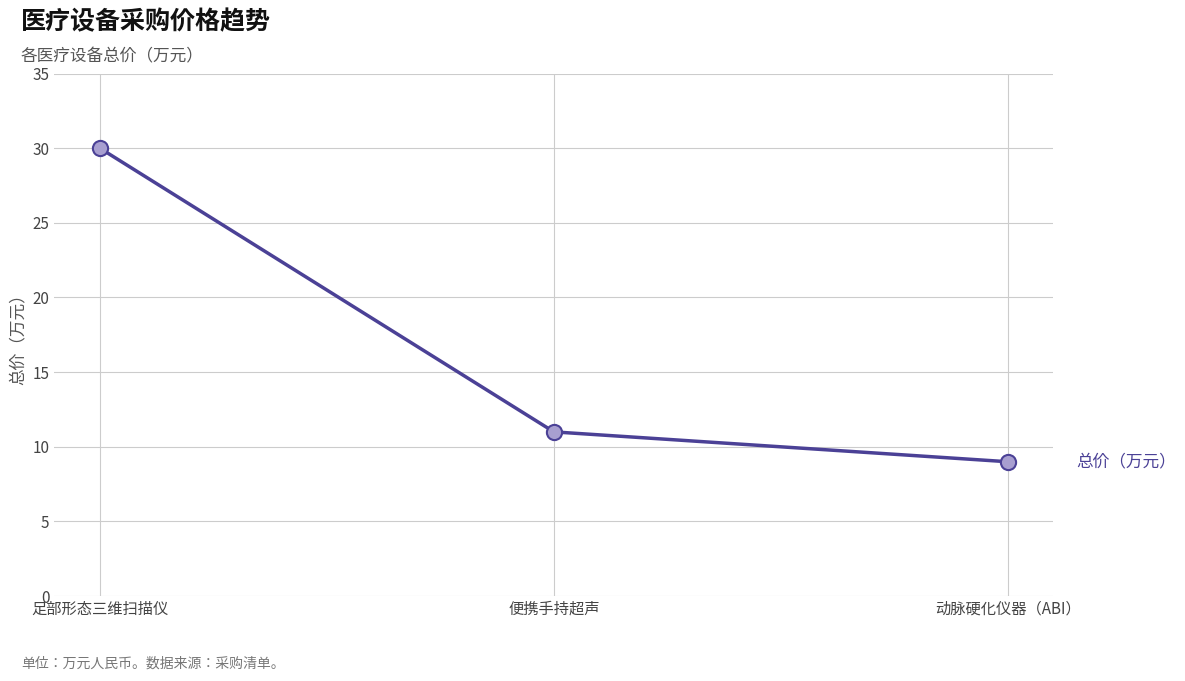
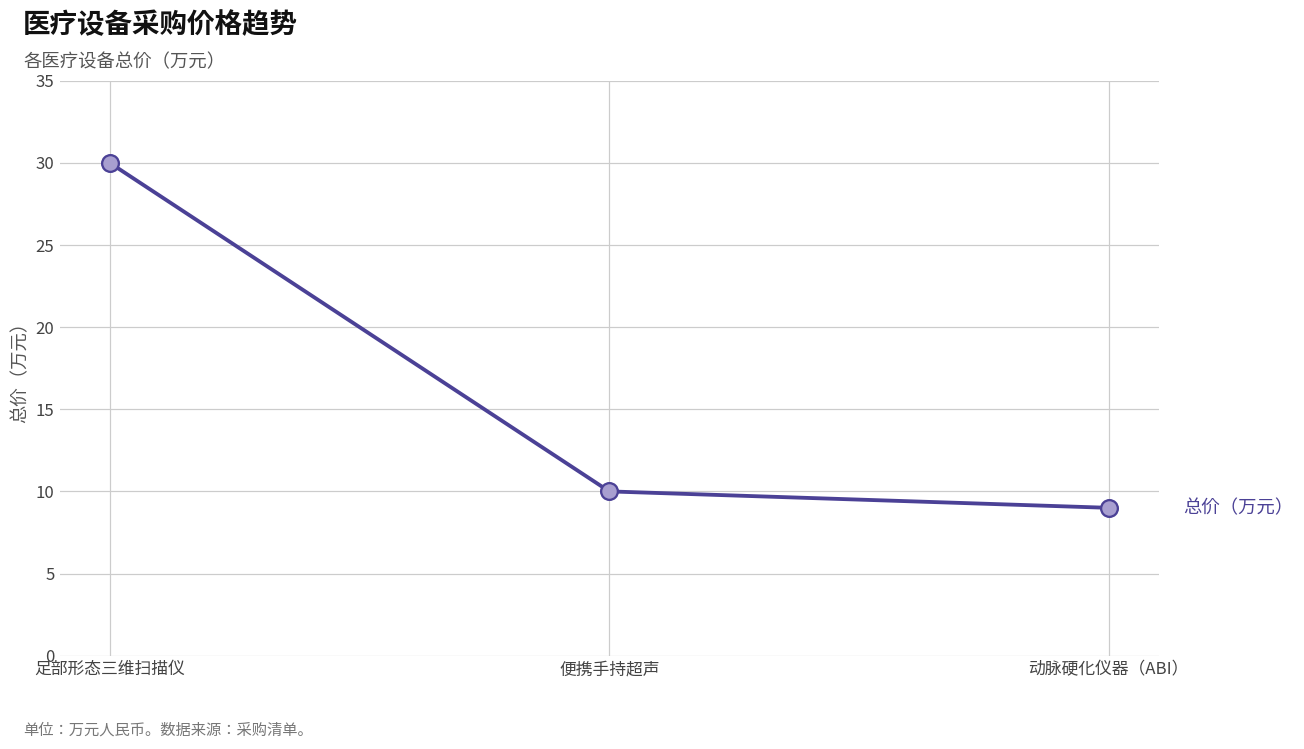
  {
    "足部形态三维扫描仪": 30,
-   "便携手持超声": 11,
+   "便携手持超声": 10,
    "动脉硬化仪器（ABI）": 9
  }
